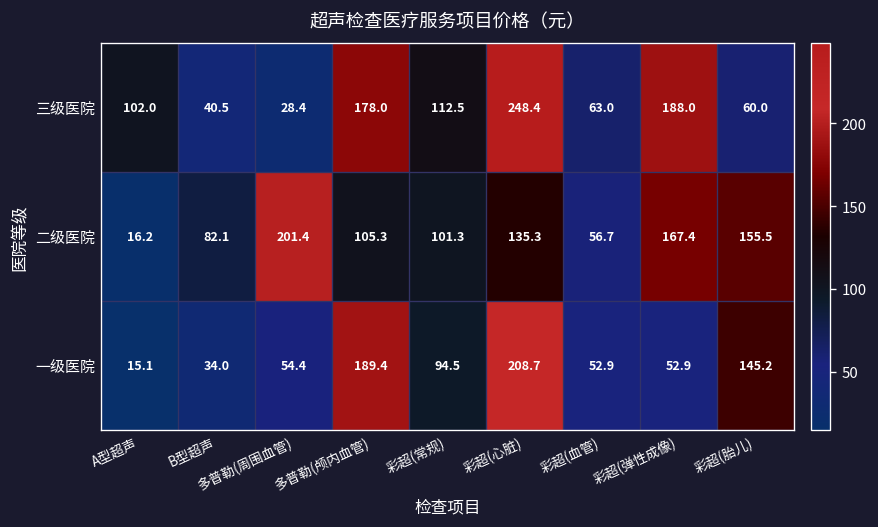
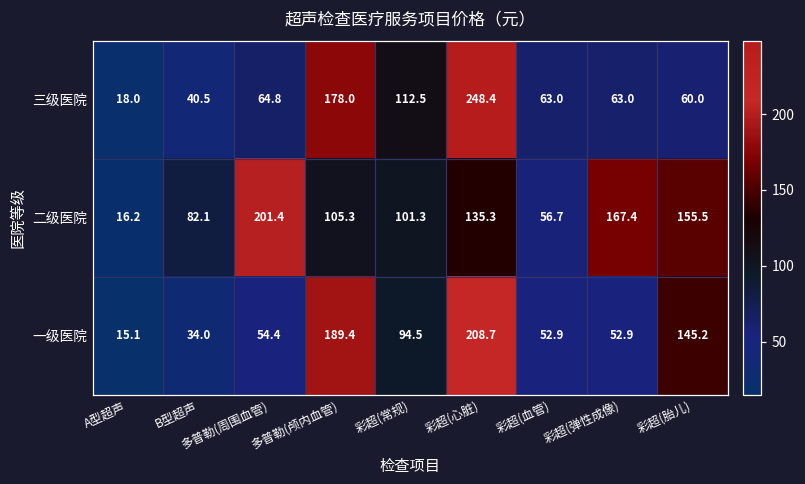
  {
    "三级医院": {
-     "A型超声": 102.0,
+     "A型超声": 18.0,
      "B型超声": 40.5,
-     "多普勒(周围血管)": 28.4,
+     "多普勒(周围血管)": 64.8,
      "多普勒(颅内血管)": 178.0,
      "彩超(常规)": 112.5,
      "彩超(心脏)": 248.4,
      "彩超(血管)": 63.0,
-     "彩超(弹性成像)": 188.0,
+     "彩超(弹性成像)": 63.0,
      "彩超(胎儿)": 60.0
    },
    "二级医院": {
      "A型超声": 16.2,
      "B型超声": 82.1,
      "多普勒(周围血管)": 201.4,
      "多普勒(颅内血管)": 105.3,
      "彩超(常规)": 101.3,
      "彩超(心脏)": 135.3,
      "彩超(血管)": 56.7,
      "彩超(弹性成像)": 167.4,
      "彩超(胎儿)": 155.5
    },
    "一级医院": {
      "A型超声": 15.1,
      "B型超声": 34.0,
      "多普勒(周围血管)": 54.4,
      "多普勒(颅内血管)": 189.4,
      "彩超(常规)": 94.5,
      "彩超(心脏)": 208.7,
      "彩超(血管)": 52.9,
      "彩超(弹性成像)": 52.9,
      "彩超(胎儿)": 145.2
    }
  }
